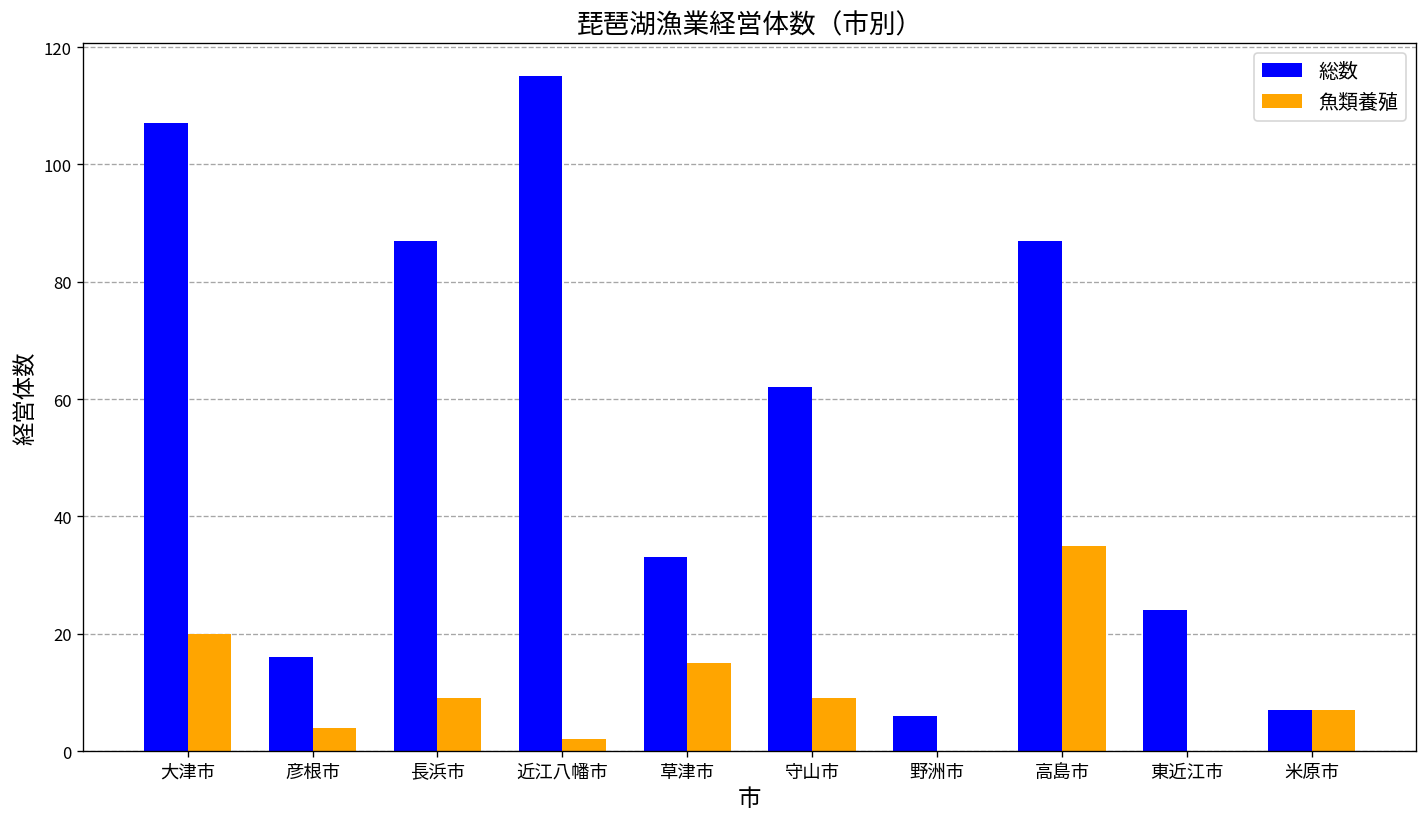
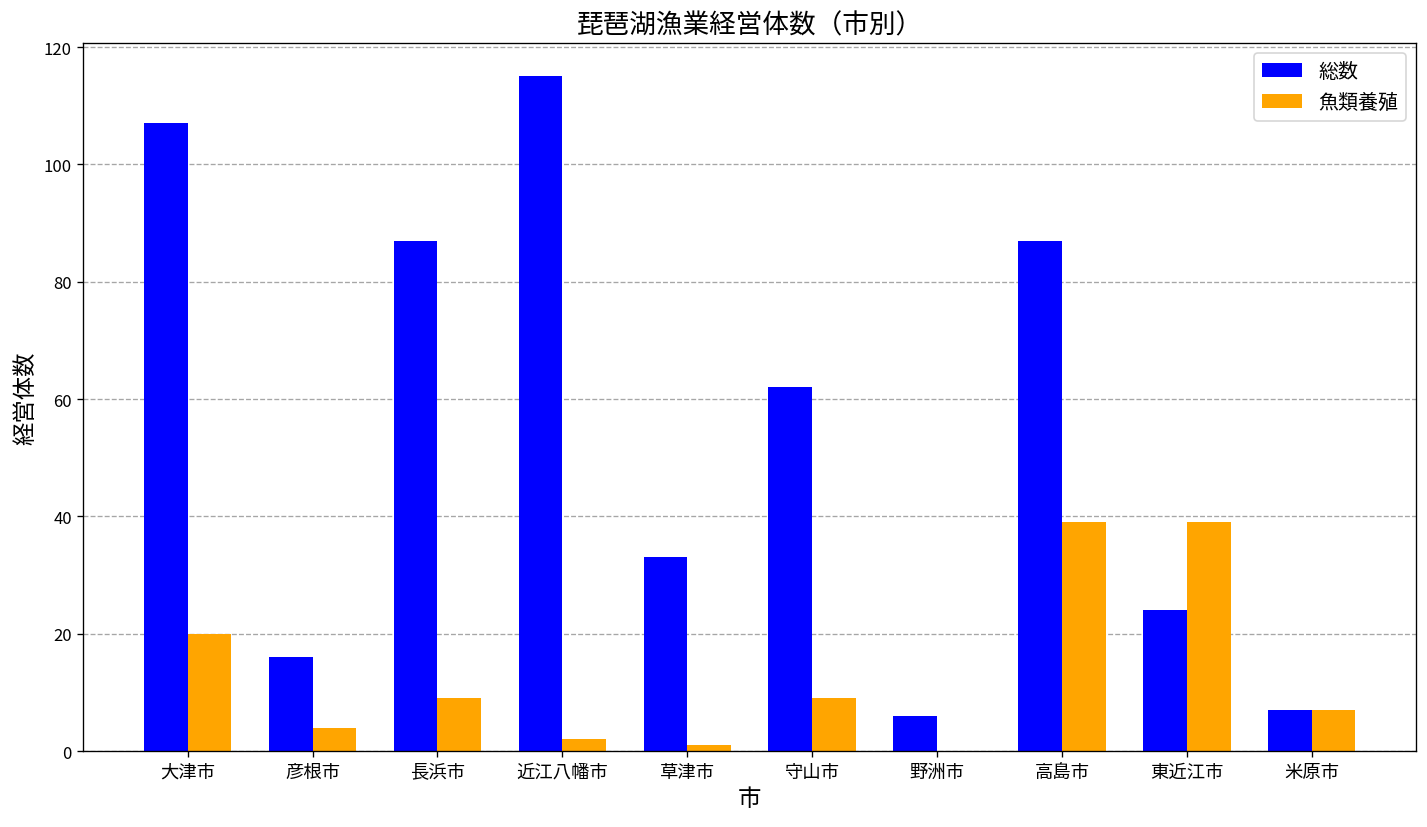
  {
    "総数": {
      "大津市": 107,
      "彦根市": 16,
      "長浜市": 87,
      "近江八幡市": 115,
      "草津市": 33,
      "守山市": 62,
      "野洲市": 6,
      "高島市": 87,
      "東近江市": 24,
      "米原市": 7
    },
    "魚類養殖": {
      "大津市": 20,
      "彦根市": 4,
      "長浜市": 9,
      "近江八幡市": 2,
-     "草津市": 15,
+     "草津市": 1,
      "守山市": 9,
      "野洲市": 0,
-     "高島市": 35,
-     "東近江市": 0,
+     "高島市": 39,
+     "東近江市": 39,
      "米原市": 7
    }
  }
